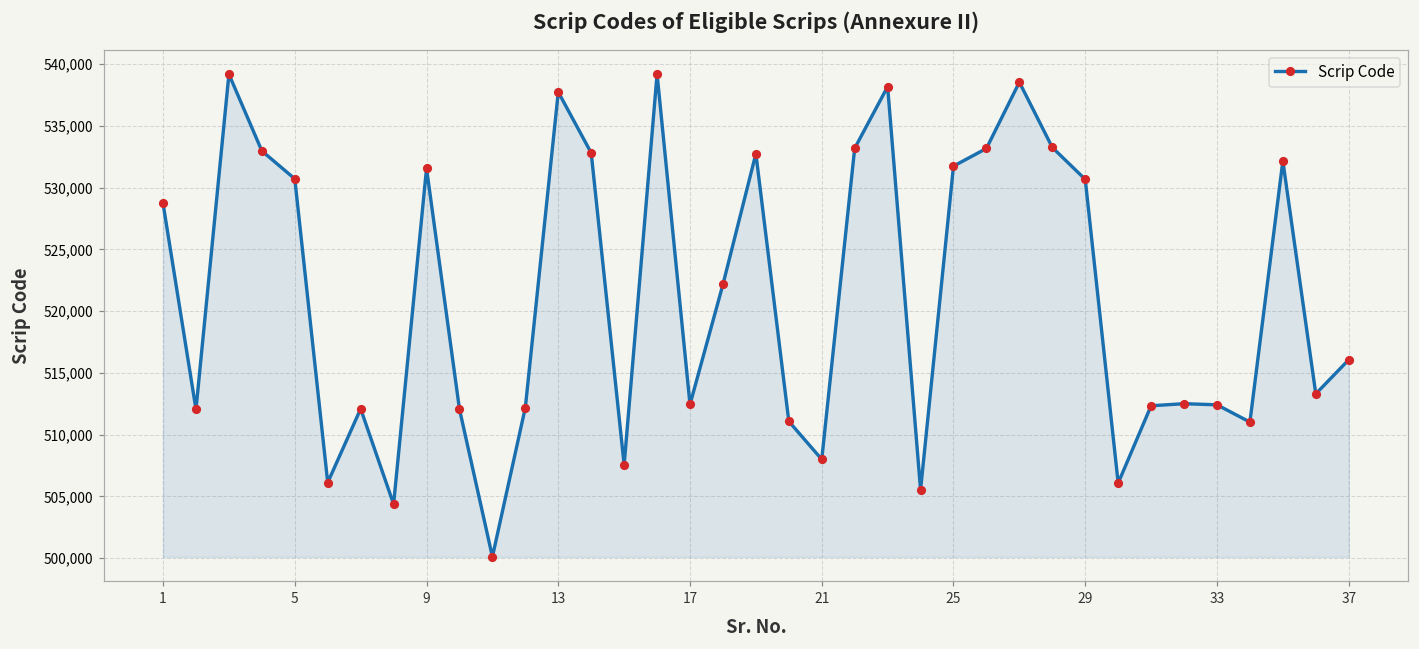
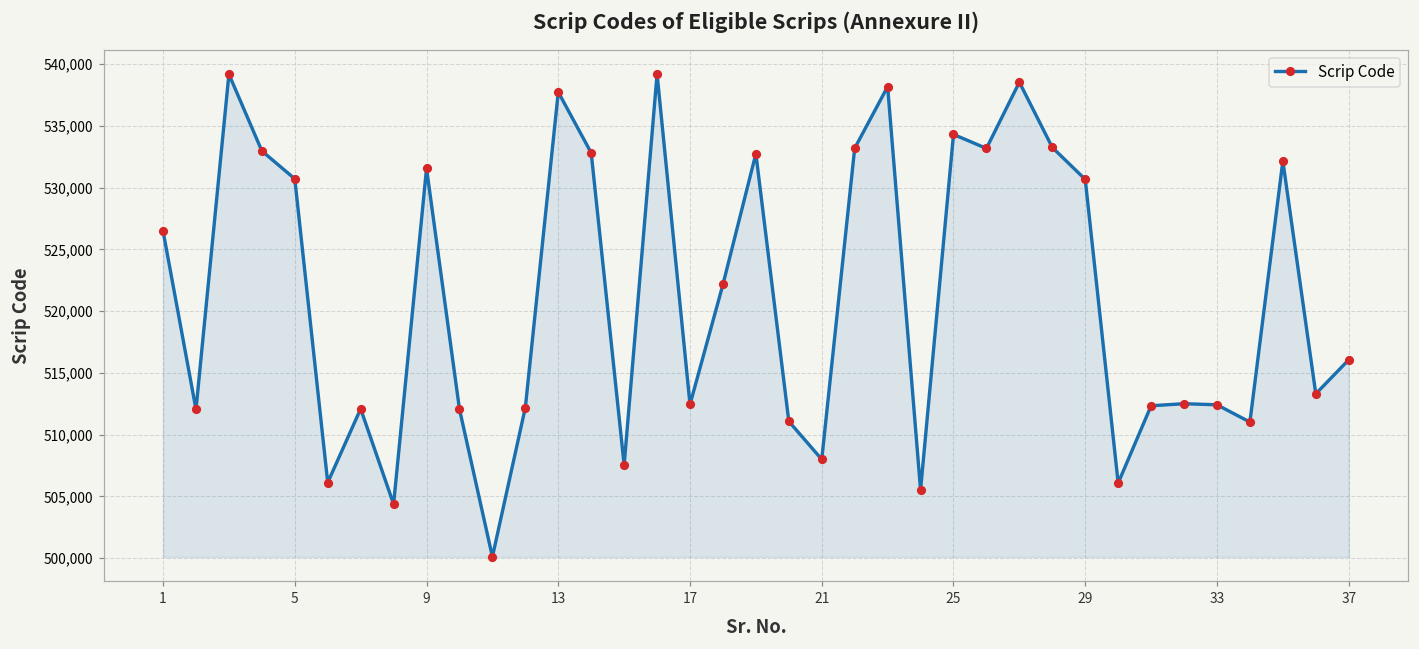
  {
-   "1": "528,700",
+   "1": "526,500",
    "5": "530,700",
    "9": "531,600",
    "13": "537,700",
    "17": "512,400",
    "21": "508,000",
-   "25": "531,700",
+   "25": "534,300",
    "29": "530,700",
    "33": "512,400",
    "37": "516,100"
  }
